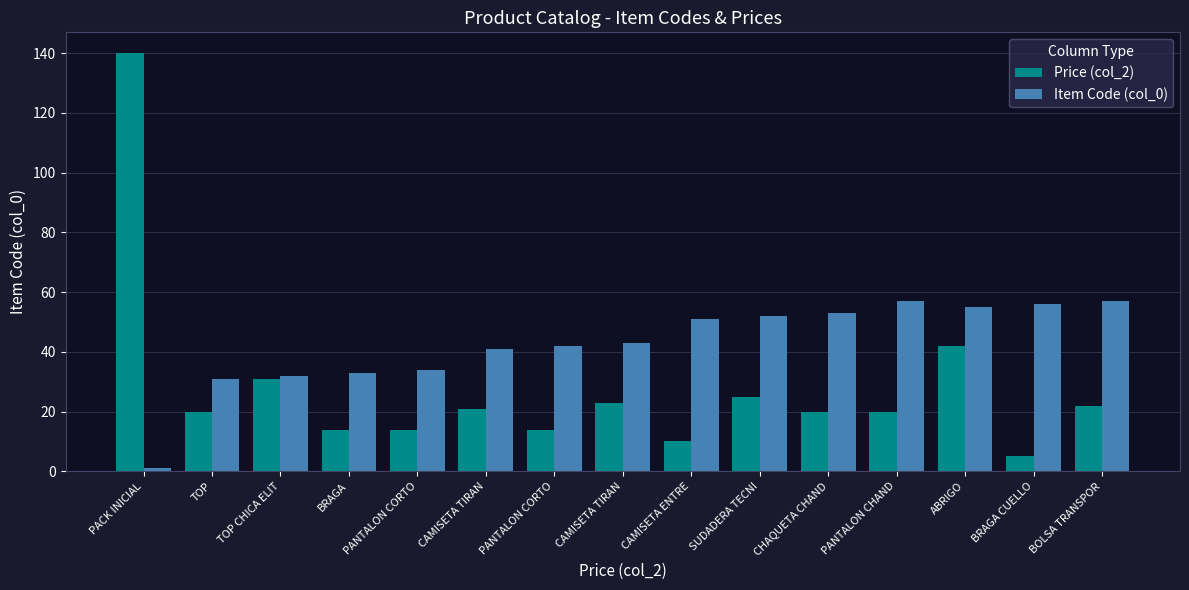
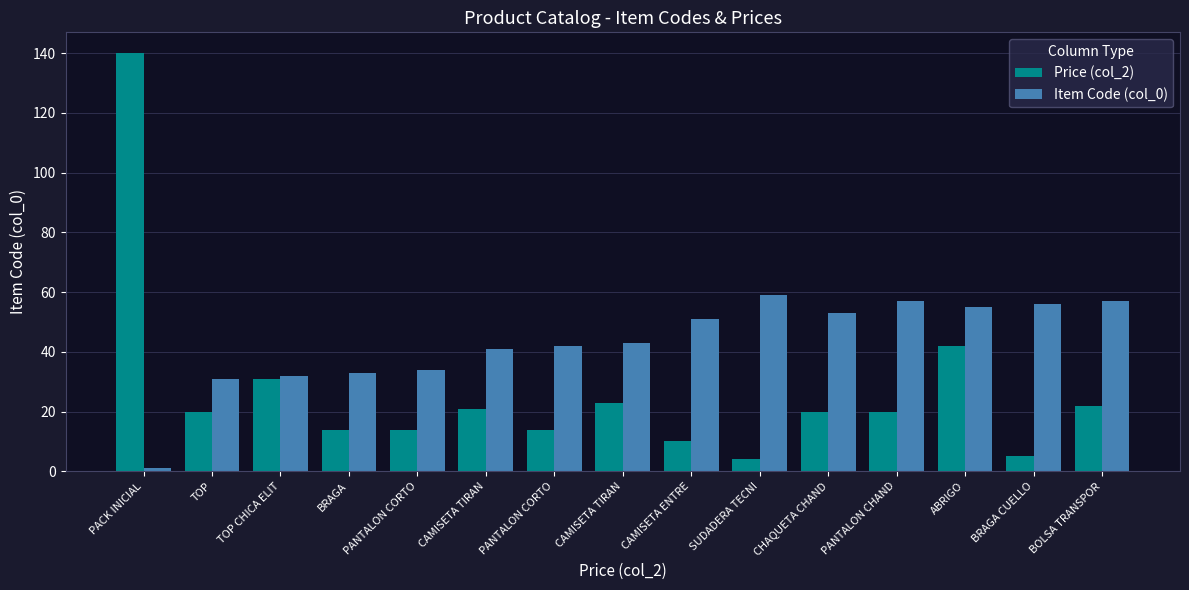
  {
    "Price (col_2)": {
      "PACK INICIAL": 140,
      "TOP": 20,
      "TOP CHICA ELIT": 31,
      "BRAGA": 14,
      "CAMISETA ENTRE": 10,
-     "SUDADERA TECNI": 25,
+     "SUDADERA TECNI": 4,
      "CHAQUETA CHAND": 20,
      "PANTALON CHAND": 20,
      "ABRIGO": 42,
      "BRAGA CUELLO": 5,
      "BOLSA TRANSPOR": 22
    },
    "Item Code (col_0)": {
      "PACK INICIAL": 1,
      "TOP": 31,
      "TOP CHICA ELIT": 32,
      "BRAGA": 33,
      "CAMISETA ENTRE": 51,
-     "SUDADERA TECNI": 52,
+     "SUDADERA TECNI": 59,
      "CHAQUETA CHAND": 53,
      "PANTALON CHAND": 57,
      "ABRIGO": 55,
      "BRAGA CUELLO": 56,
      "BOLSA TRANSPOR": 57
    }
  }
